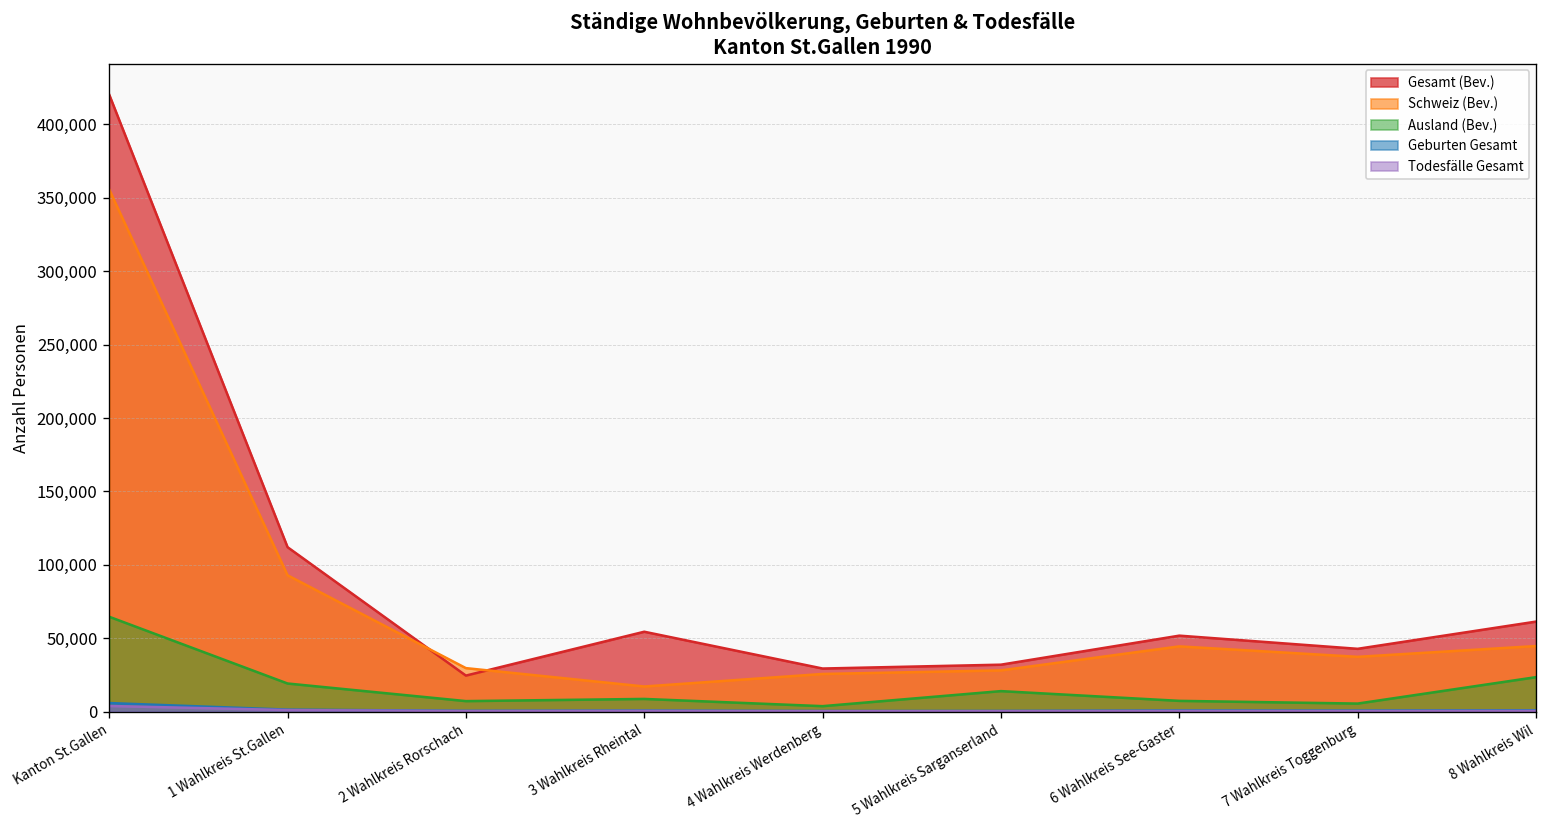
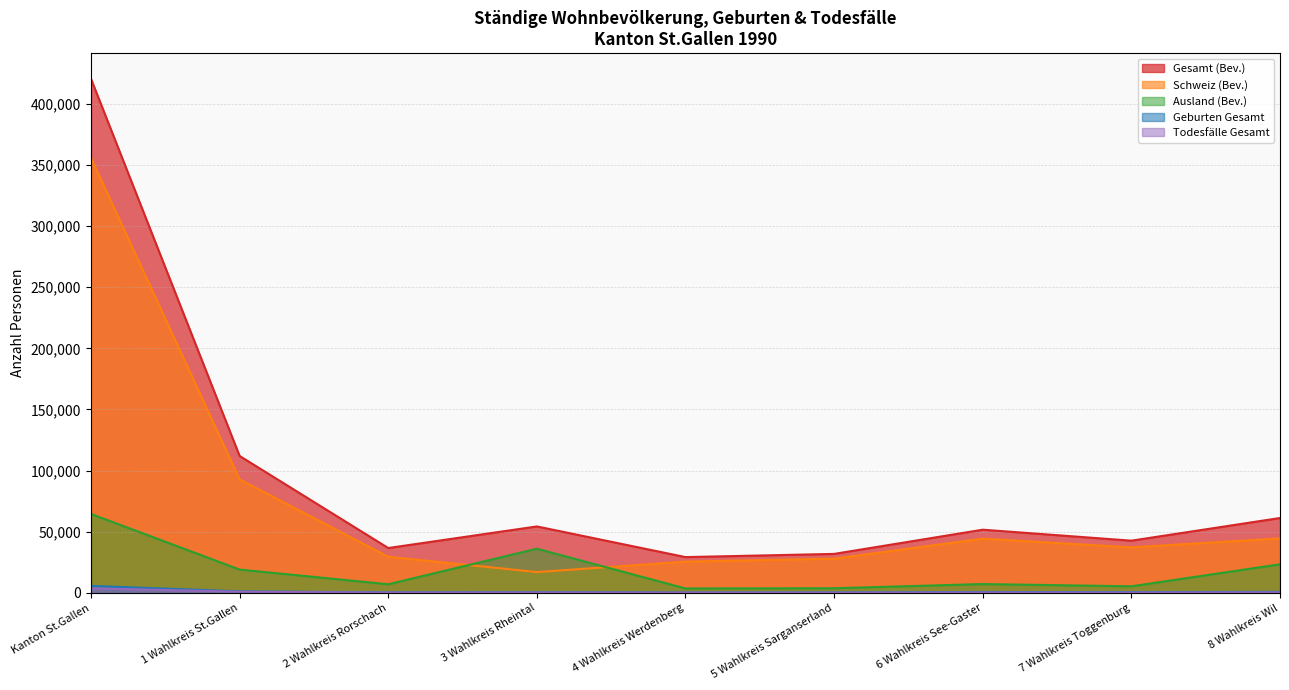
  {
    "Gesamt (Bev.)": {
      "Kanton St.Gallen": "420,000",
      "1 Wahlkreis St.Gallen": "112,000",
-     "2 Wahlkreis Rorschach": "25,000",
+     "2 Wahlkreis Rorschach": "37,000",
      "3 Wahlkreis Rheintal": "54,000",
      "4 Wahlkreis Werdenberg": "29,000",
      "5 Wahlkreis Sarganserland": "32,000",
      "6 Wahlkreis See-Gaster": "52,000",
      "7 Wahlkreis Toggenburg": "43,000",
      "8 Wahlkreis Wil": "61,000"
    },
    "Schweiz (Bev.)": {
      "Kanton St.Gallen": "356,000",
      "1 Wahlkreis St.Gallen": "93,000",
      "2 Wahlkreis Rorschach": "30,000",
      "3 Wahlkreis Rheintal": "17,000",
      "4 Wahlkreis Werdenberg": "26,000",
      "5 Wahlkreis Sarganserland": "28,000",
      "6 Wahlkreis See-Gaster": "44,000",
      "7 Wahlkreis Toggenburg": "37,000",
      "8 Wahlkreis Wil": "45,000"
    },
    "Ausland (Bev.)": {
      "Kanton St.Gallen": "65,000",
      "1 Wahlkreis St.Gallen": "19,000",
      "2 Wahlkreis Rorschach": "7,000",
-     "3 Wahlkreis Rheintal": "9,000",
+     "3 Wahlkreis Rheintal": "36,000",
      "4 Wahlkreis Werdenberg": "4,000",
-     "5 Wahlkreis Sarganserland": "14,000",
+     "5 Wahlkreis Sarganserland": "4,000",
      "6 Wahlkreis See-Gaster": "7,000",
      "7 Wahlkreis Toggenburg": "5,000",
      "8 Wahlkreis Wil": "23,000"
    }
  }
